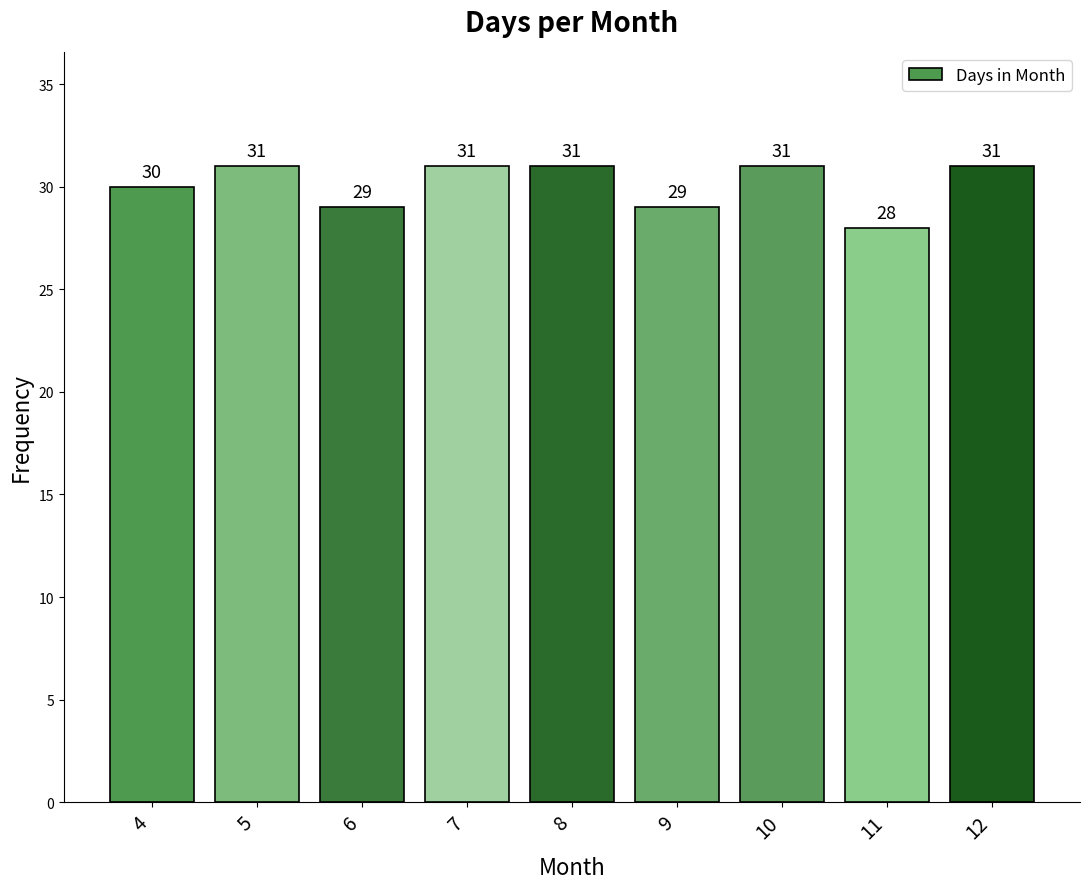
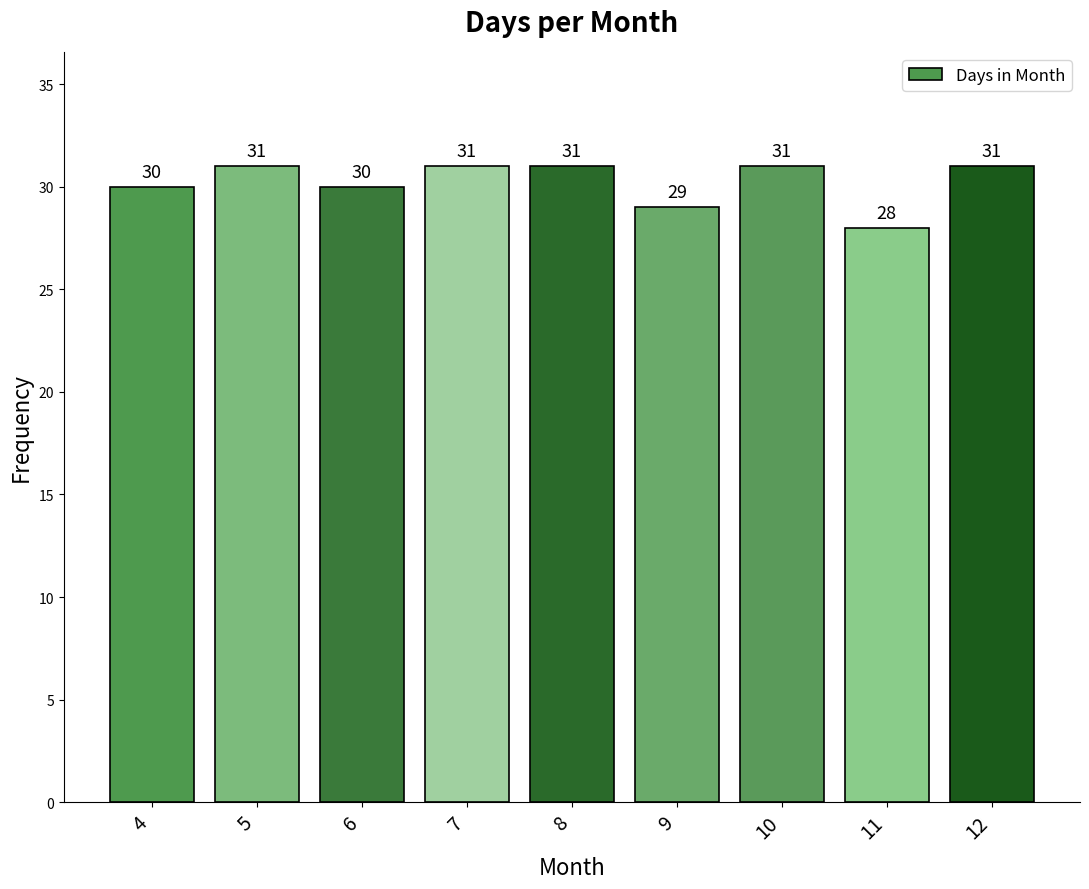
  {
    "4": 30,
    "5": 31,
-   "6": 29,
+   "6": 30,
    "7": 31,
    "8": 31,
    "9": 29,
    "10": 31,
    "11": 28,
    "12": 31
  }
